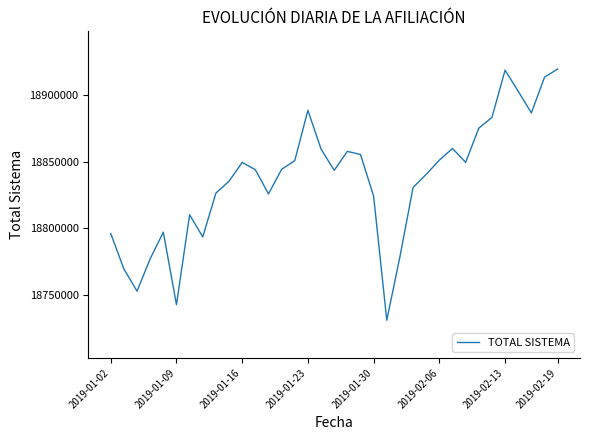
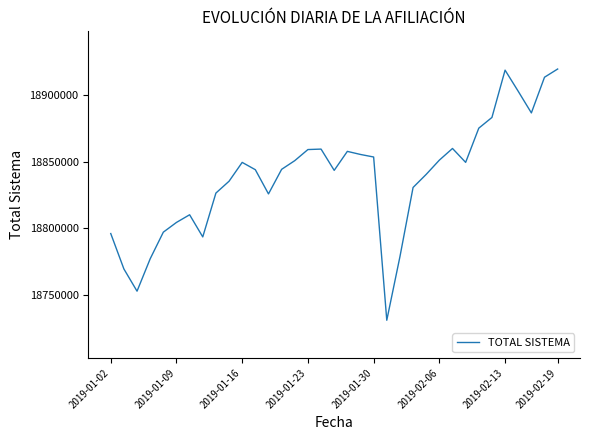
  {
    "2019-01-02": 18796000,
-   "2019-01-09": 18742000,
+   "2019-01-09": 18804000,
    "2019-01-16": 18850000,
-   "2019-01-23": 18889000,
-   "2019-01-30": 18824000,
+   "2019-01-23": 18859000,
+   "2019-01-30": 18854000,
    "2019-02-06": 18851000,
    "2019-02-13": 18919000,
    "2019-02-19": 18920000
  }
